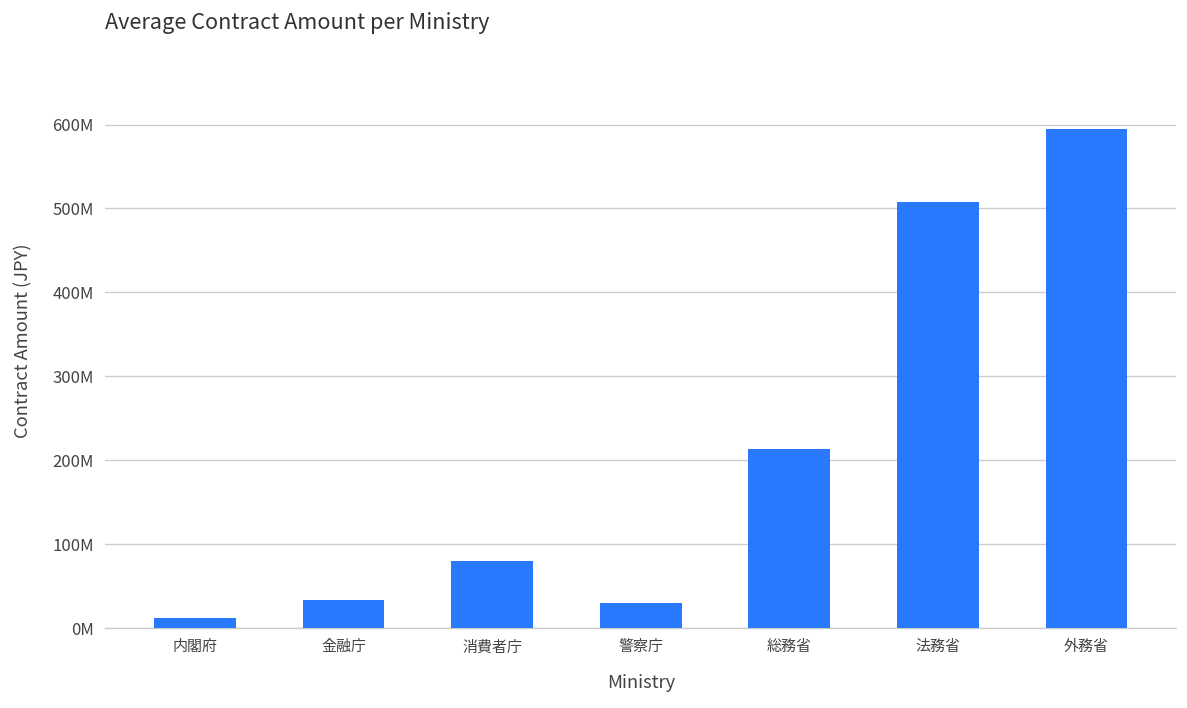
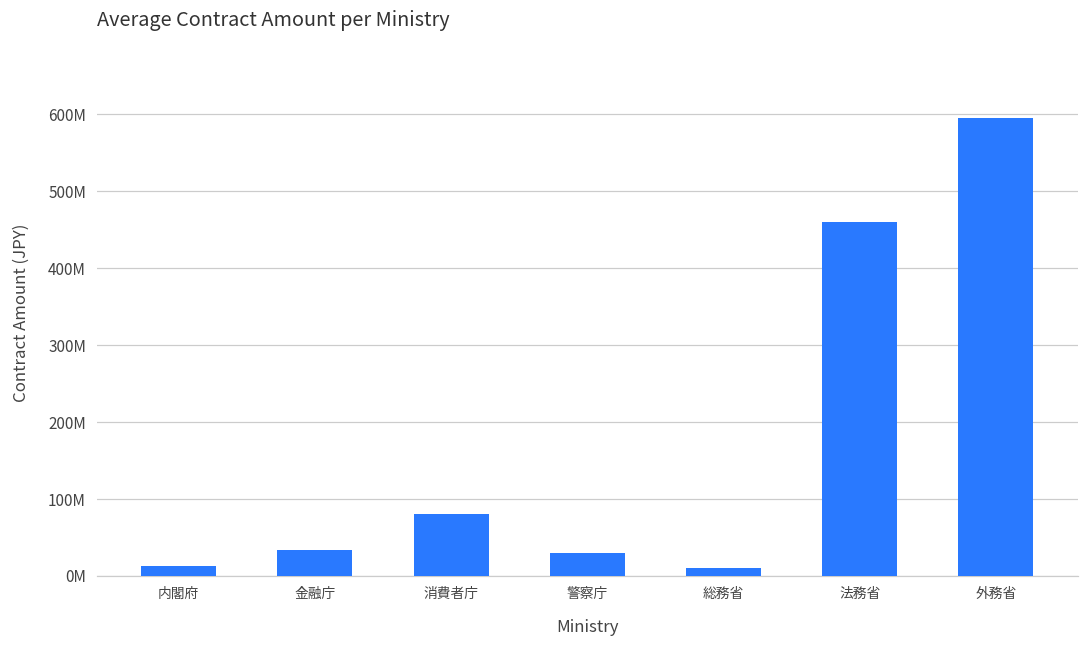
  {
    "内閣府": 10000000,
    "金融庁": 30000000,
    "消費者庁": 80000000,
    "警察庁": 30000000,
-   "総務省": 210000000,
-   "法務省": 510000000,
+   "総務省": 10000000,
+   "法務省": 460000000,
    "外務省": 590000000
  }
